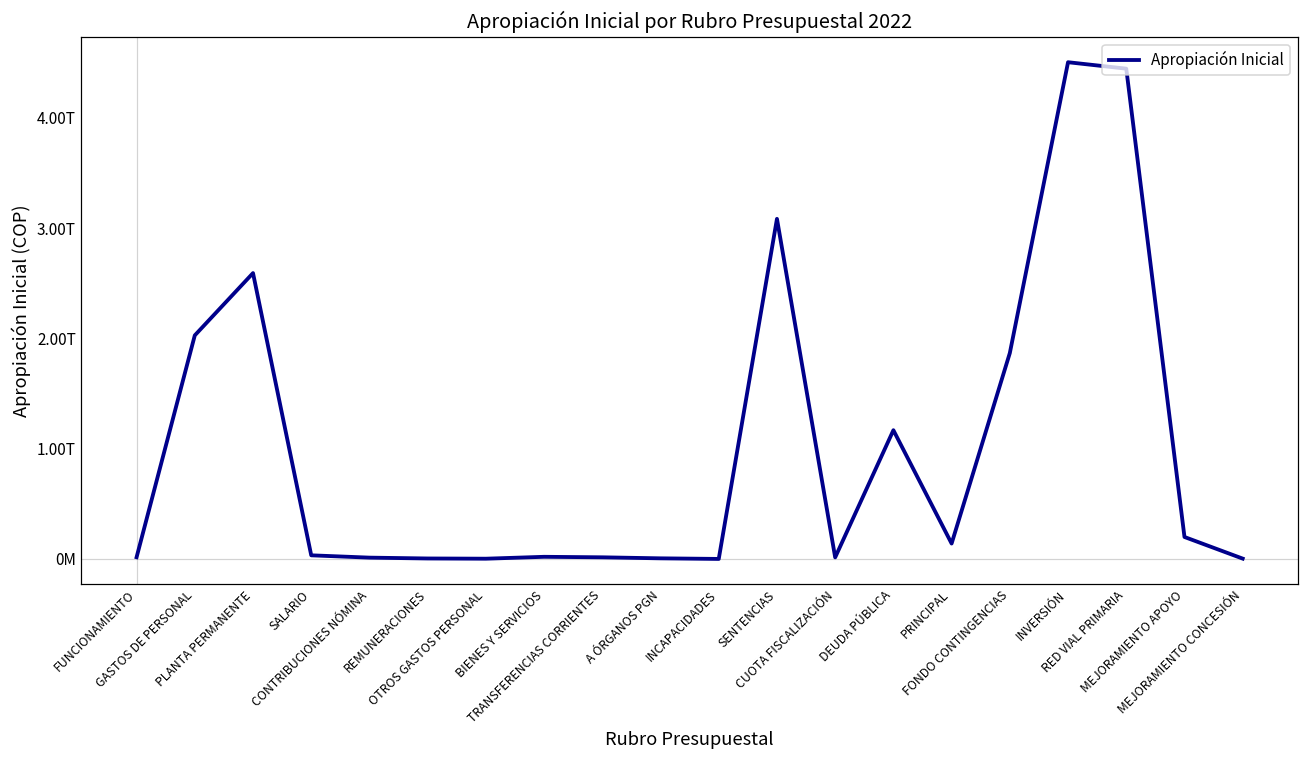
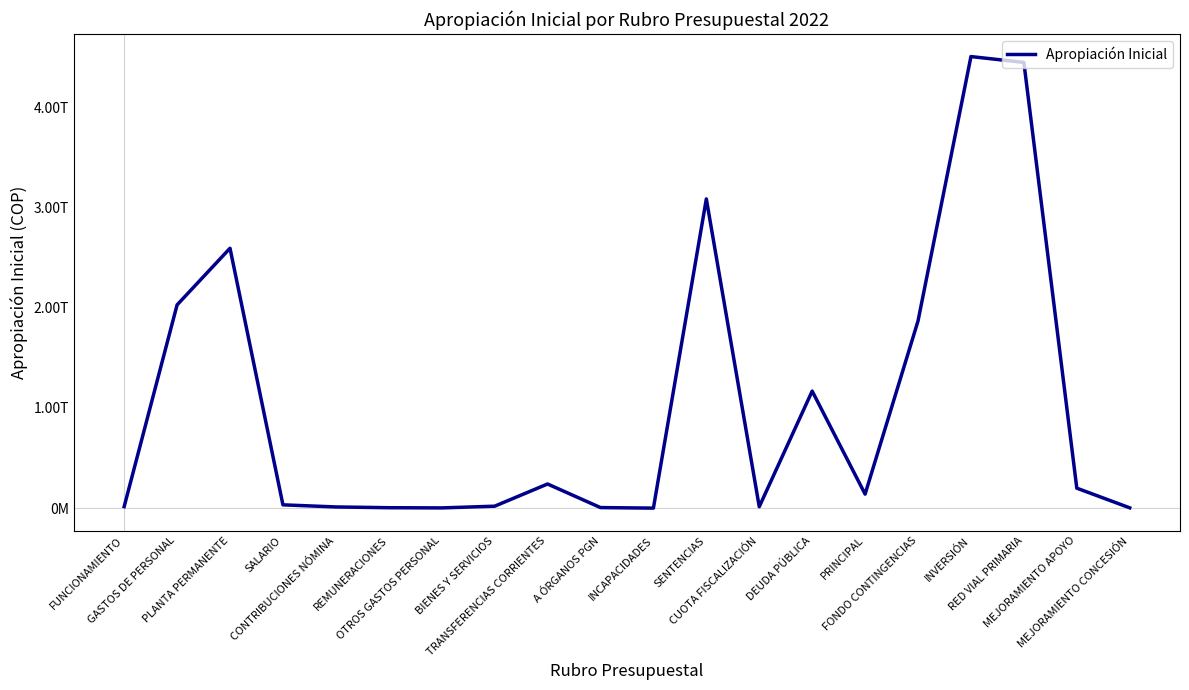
  {
    "FUNCIONAMIENTO": "0.02T",
    "GASTOS DE PERSONAL": "2.03T",
    "PLANTA PERMANENTE": "2.59T",
    "SALARIO": "0.03T",
    "CONTRIBUCIONES NÓMINA": "0.01T",
    "REMUNERACIONES": "0.00T",
    "OTROS GASTOS PERSONAL": "0.00T",
    "BIENES Y SERVICIOS": "0.02T",
-   "TRANSFERENCIAS CORRIENTES": "0.01T",
+   "TRANSFERENCIAS CORRIENTES": "0.24T",
    "A ÓRGANOS PGN": "0.01T",
    "INCAPACIDADES": "0.00T",
    "SENTENCIAS": "3.08T",
    "CUOTA FISCALIZACIÓN": "0.01T",
    "DEUDA PÚBLICA": "1.17T",
    "PRINCIPAL": "0.14T",
    "FONDO CONTINGENCIAS": "1.87T",
    "INVERSIÓN": "4.51T",
    "MEJORAMIENTO APOYO": "0.20T",
    "MEJORAMIENTO CONCESIÓN": "0.00T"
  }
